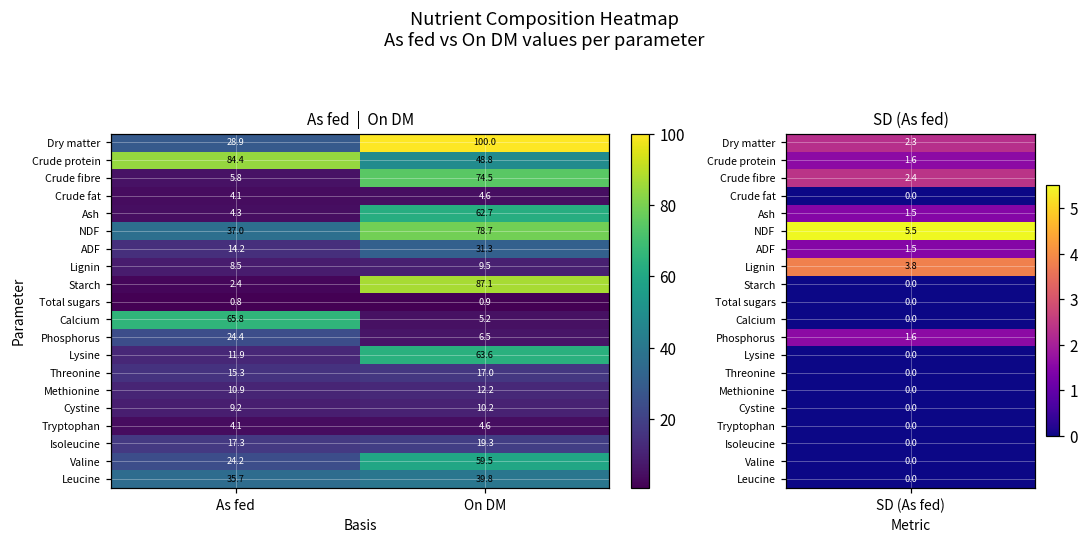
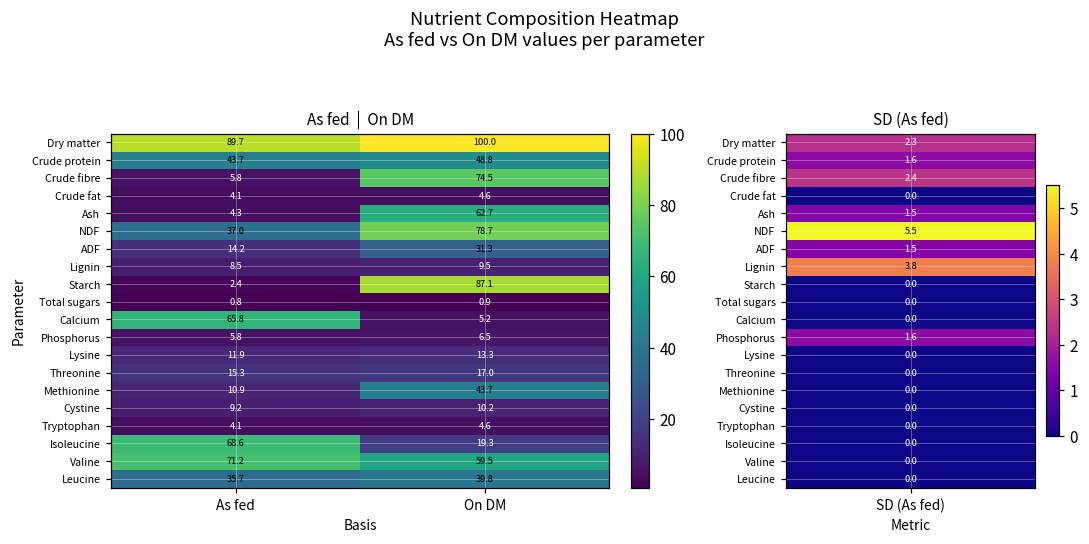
  {
    "Dry matter": {
-     "As fed": 28.9,
+     "As fed": 89.7,
      "On DM": 100.0
    },
    "Crude protein": {
-     "As fed": 84.4,
+     "As fed": 43.7,
      "On DM": 48.8
    },
    "Crude fibre": {
      "As fed": 5.8,
      "On DM": 74.5
    },
    "Crude fat": {
      "As fed": 4.1,
      "On DM": 4.6
    },
    "Ash": {
      "As fed": 4.3,
      "On DM": 62.7
    },
    "NDF": {
      "As fed": 37.0,
      "On DM": 78.7
    },
    "ADF": {
      "As fed": 14.2,
      "On DM": 31.3
    },
    "Lignin": {
      "As fed": 8.5,
      "On DM": 9.5
    },
    "Starch": {
      "As fed": 2.4,
      "On DM": 87.1
    },
    "Total sugars": {
      "As fed": 0.8,
      "On DM": 0.9
    },
    "Calcium": {
      "As fed": 65.8,
      "On DM": 5.2
    },
    "Phosphorus": {
-     "As fed": 24.4,
+     "As fed": 5.8,
      "On DM": 6.5
    },
    "Lysine": {
      "As fed": 11.9,
-     "On DM": 63.6
+     "On DM": 13.3
    },
    "Threonine": {
      "As fed": 15.3,
      "On DM": 17.0
    },
    "Methionine": {
      "As fed": 10.9,
-     "On DM": 12.2
+     "On DM": 43.7
    },
    "Cystine": {
      "As fed": 9.2,
      "On DM": 10.2
    },
    "Tryptophan": {
      "As fed": 4.1,
      "On DM": 4.6
    },
    "Isoleucine": {
-     "As fed": 17.3,
+     "As fed": 68.6,
      "On DM": 19.3
    },
    "Valine": {
-     "As fed": 24.2,
+     "As fed": 71.2,
      "On DM": 59.5
    },
    "Leucine": {
      "As fed": 35.7,
      "On DM": 39.8
    }
  }
